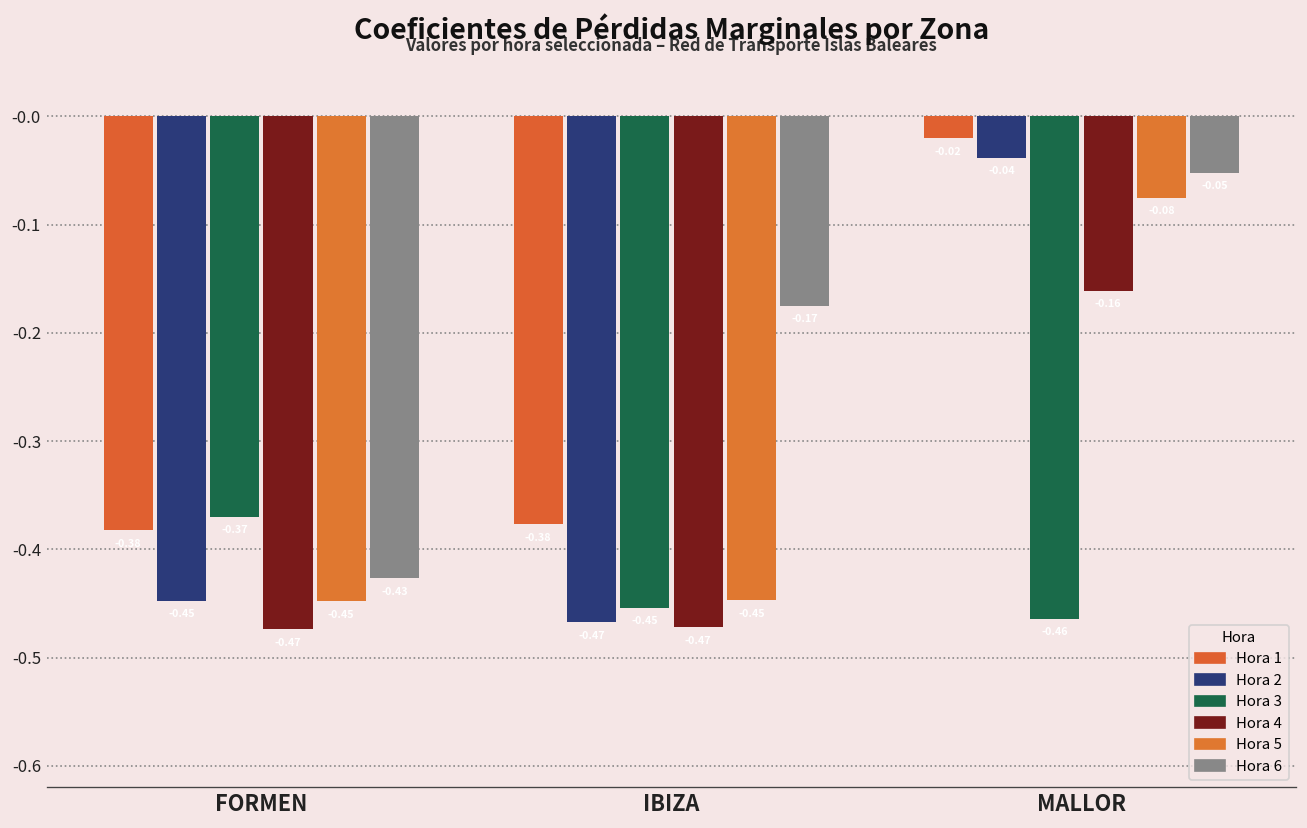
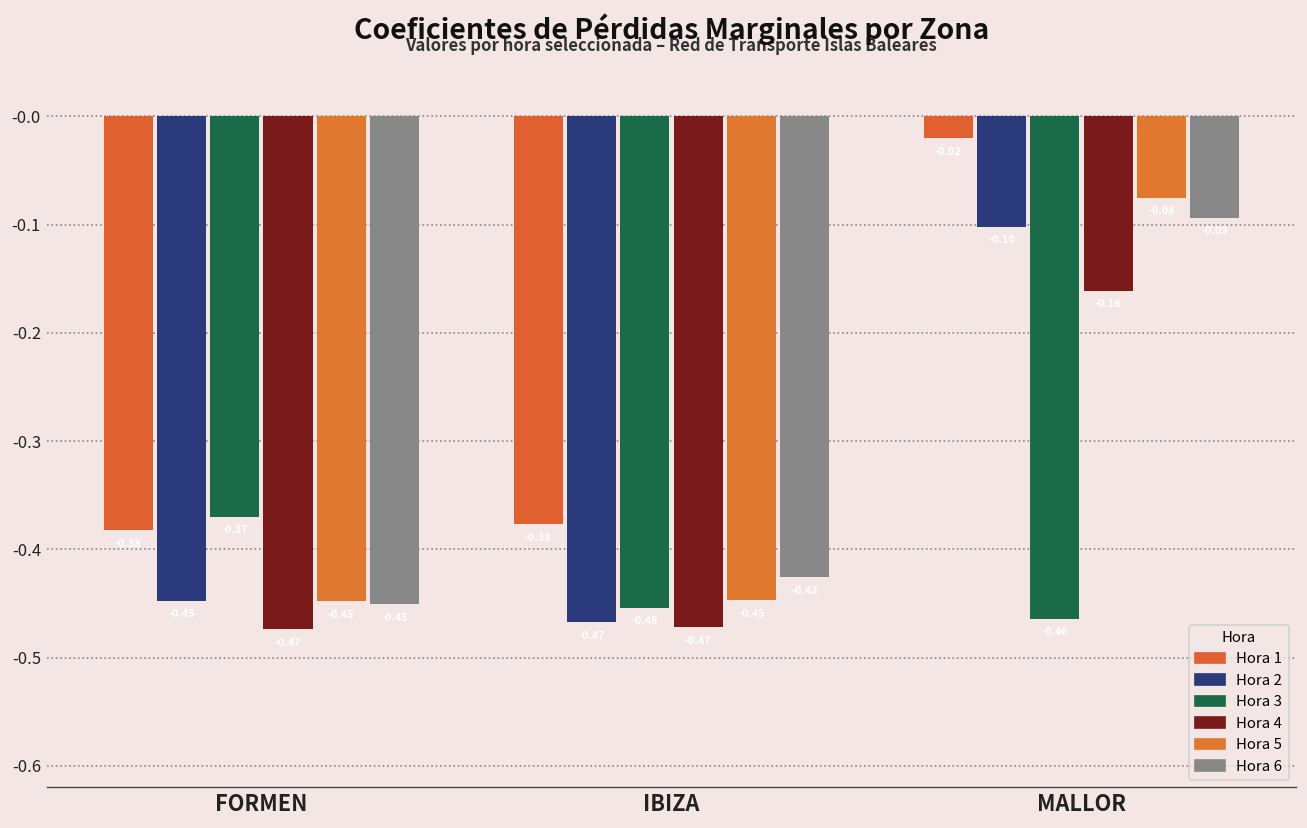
  {
    "Hora 2": {
      "FORMEN": -0.45,
      "IBIZA": -0.47,
-     "MALLOR": -0.04
+     "MALLOR": -0.10
    },
    "Hora 3": {
      "FORMEN": -0.37,
      "IBIZA": -0.45,
      "MALLOR": -0.46
    },
    "Hora 4": {
      "FORMEN": -0.47,
      "IBIZA": -0.47,
      "MALLOR": -0.16
    },
    "Hora 6": {
-     "FORMEN": -0.43,
-     "IBIZA": -0.17,
-     "MALLOR": -0.05
+     "FORMEN": -0.45,
+     "IBIZA": -0.43,
+     "MALLOR": -0.09
    }
  }
